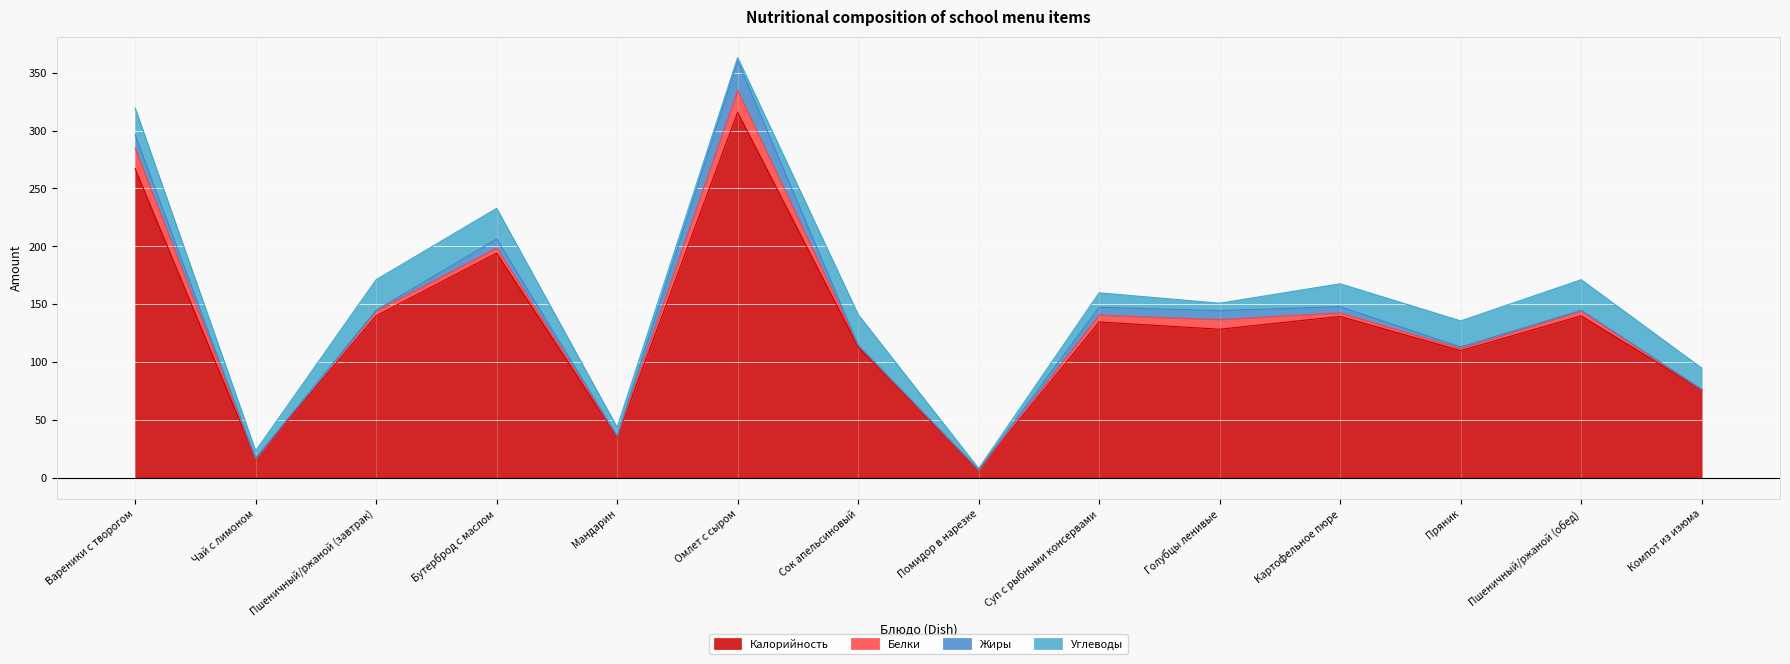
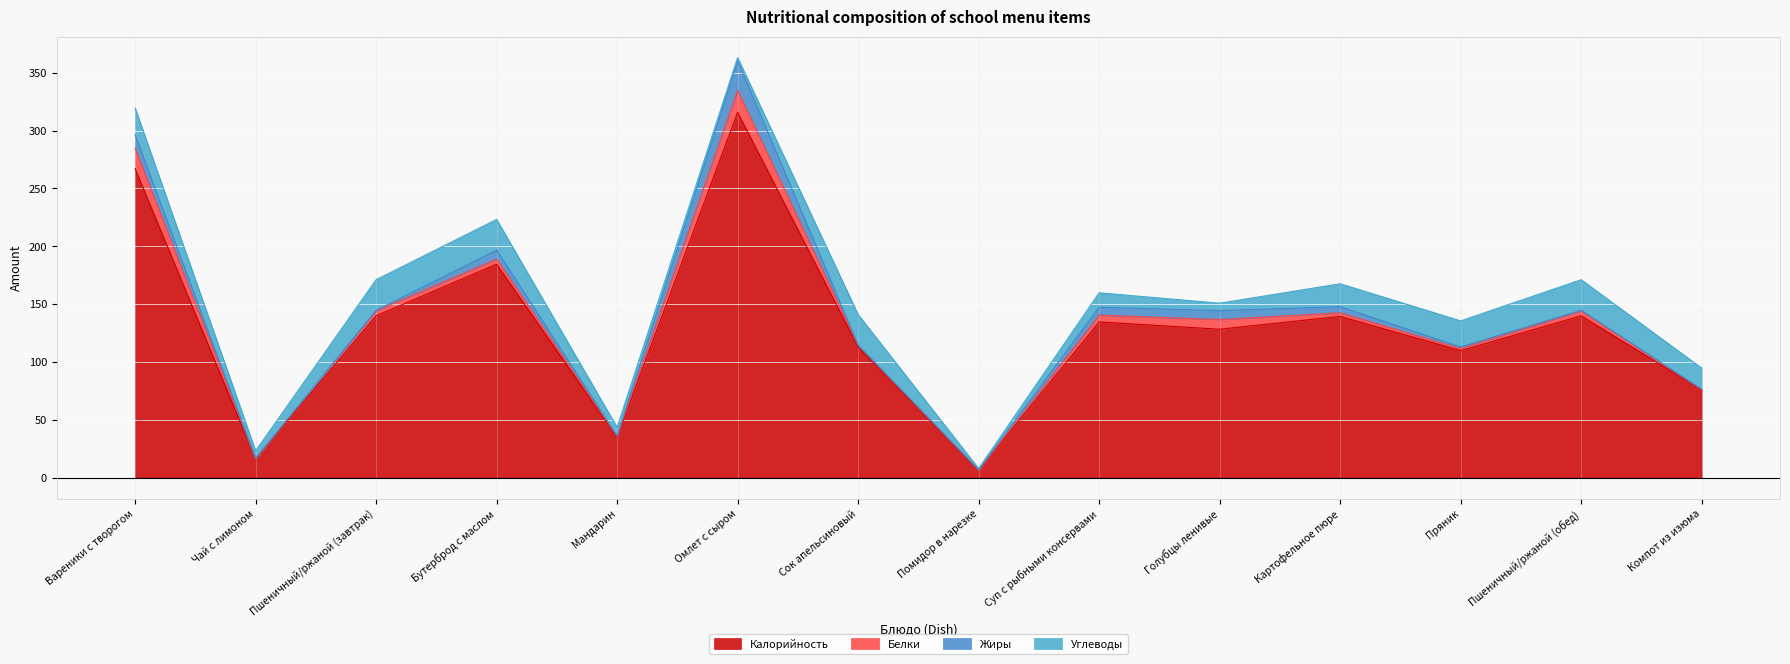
  {
    "Калорийность": {
      "Вареники с творогом": 267,
      "Пшеничный/ржаной (завтрак)": 140,
-     "Бутерброд с маслом": 194,
+     "Бутерброд с маслом": 185,
      "Омлет с сыром": 316,
      "Суп с рыбными консервами": 135,
      "Голубцы ленивые": 128,
      "Картофельное пюре": 139,
      "Пшеничный/ржаной (обед)": 140
    },
    "Белки": {
      "Вареники с творогом": 18,
      "Бутерброд с маслом": 4,
      "Омлет с сыром": 19,
      "Суп с рыбными консервами": 6,
      "Голубцы ленивые": 8,
      "Картофельное пюре": 3
    }
  }
